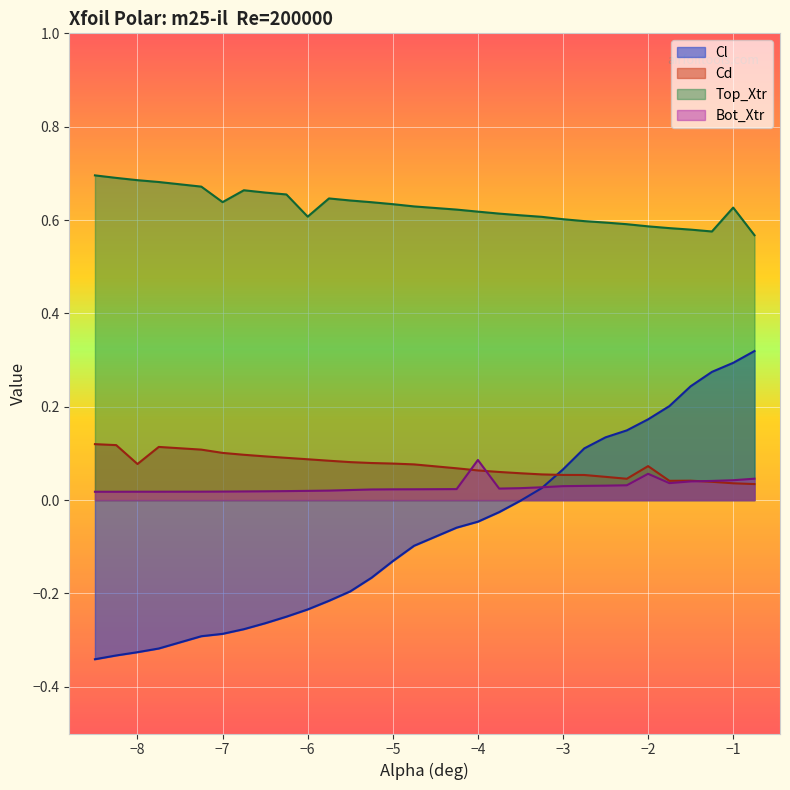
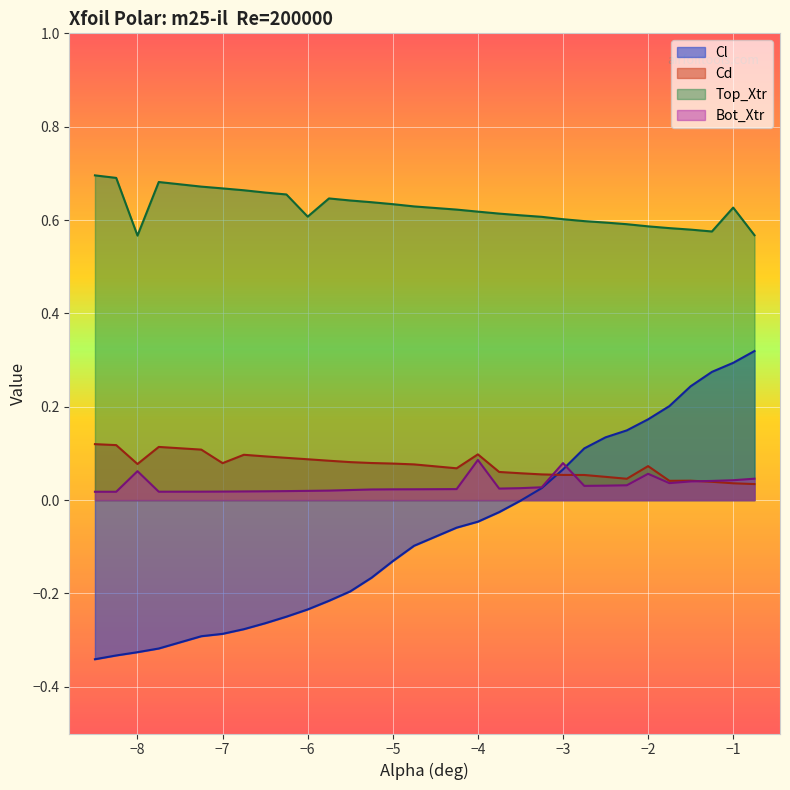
  {
    "Cd": {
      "−8": 0.08,
-     "−7": 0.10,
+     "−7": 0.08,
      "−6": 0.09,
      "−5": 0.08,
-     "−4": 0.06,
+     "−4": 0.10,
      "−3": 0.05,
      "−2": 0.07,
      "−1": 0.04
    },
    "Top_Xtr": {
-     "−8": 0.69,
-     "−7": 0.64,
+     "−8": 0.57,
+     "−7": 0.67,
      "−6": 0.61,
      "−5": 0.63,
      "−4": 0.62,
      "−3": 0.60,
      "−2": 0.59,
      "−1": 0.63
    },
    "Bot_Xtr": {
-     "−8": 0.02,
+     "−8": 0.06,
      "−7": 0.02,
      "−6": 0.02,
      "−5": 0.02,
      "−4": 0.09,
-     "−3": 0.03,
+     "−3": 0.08,
      "−2": 0.06,
      "−1": 0.04
    }
  }
